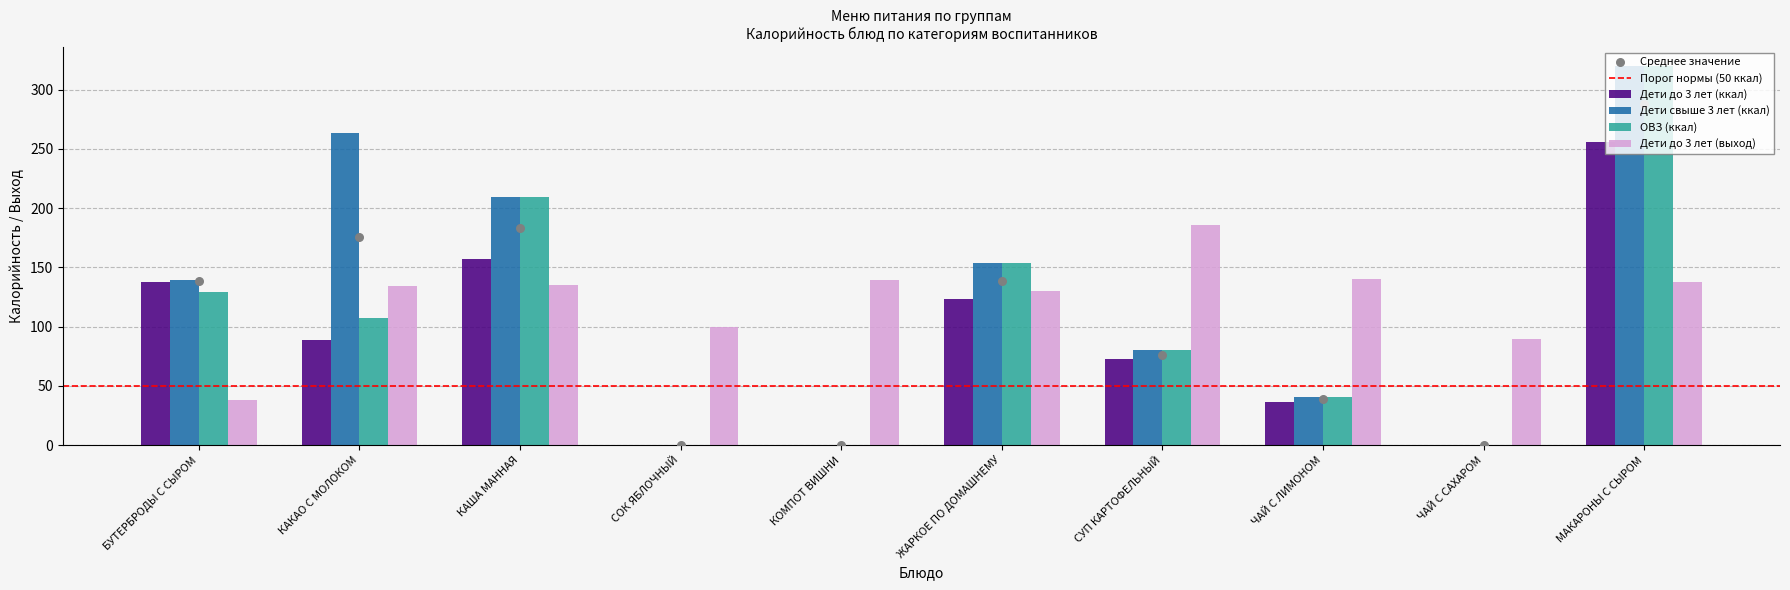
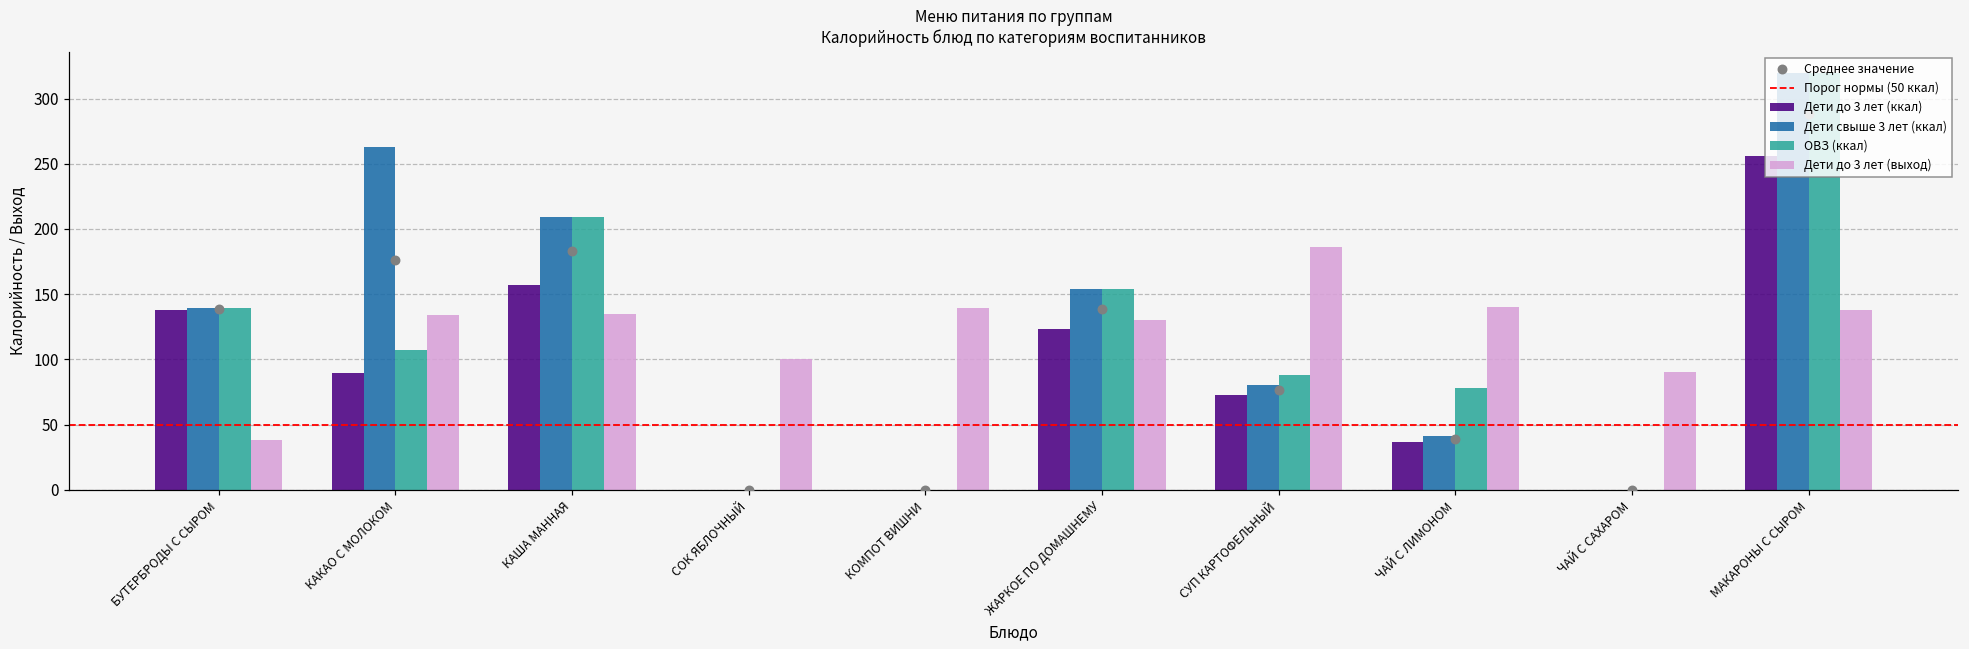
  {
    "Дети до 3 лет (ккал)": {
      "БУТЕРБРОДЫ С СЫРОМ": 138,
      "КАКАО С МОЛОКОМ": 89,
      "КАША МАННАЯ": 157,
      "СОК ЯБЛОЧНЫЙ": 0,
      "КОМПОТ ВИШНИ": 0,
      "ЖАРКОЕ ПО ДОМАШНЕМУ": 123,
      "СУП КАРТОФЕЛЬНЫЙ": 72,
      "ЧАЙ С ЛИМОНОМ": 36,
      "ЧАЙ С САХАРОМ": 0,
      "МАКАРОНЫ С СЫРОМ": 256
    },
    "Дети свыше 3 лет (ккал)": {
      "БУТЕРБРОДЫ С СЫРОМ": 139,
      "КАКАО С МОЛОКОМ": 263,
      "КАША МАННАЯ": 209,
      "СОК ЯБЛОЧНЫЙ": 0,
      "КОМПОТ ВИШНИ": 0,
      "ЖАРКОЕ ПО ДОМАШНЕМУ": 154,
      "СУП КАРТОФЕЛЬНЫЙ": 80,
      "ЧАЙ С ЛИМОНОМ": 41,
      "ЧАЙ С САХАРОМ": 0
    },
    "ОВЗ (ккал)": {
-     "БУТЕРБРОДЫ С СЫРОМ": 129,
+     "БУТЕРБРОДЫ С СЫРОМ": 139,
      "КАКАО С МОЛОКОМ": 107,
      "КАША МАННАЯ": 209,
      "СОК ЯБЛОЧНЫЙ": 0,
      "КОМПОТ ВИШНИ": 0,
      "ЖАРКОЕ ПО ДОМАШНЕМУ": 154,
-     "СУП КАРТОФЕЛЬНЫЙ": 80,
-     "ЧАЙ С ЛИМОНОМ": 41,
+     "СУП КАРТОФЕЛЬНЫЙ": 88,
+     "ЧАЙ С ЛИМОНОМ": 78,
      "ЧАЙ С САХАРОМ": 0
    },
    "Дети до 3 лет (выход)": {
      "БУТЕРБРОДЫ С СЫРОМ": 38,
      "КАКАО С МОЛОКОМ": 134,
      "КАША МАННАЯ": 135,
      "СОК ЯБЛОЧНЫЙ": 100,
      "КОМПОТ ВИШНИ": 139,
      "ЖАРКОЕ ПО ДОМАШНЕМУ": 130,
      "СУП КАРТОФЕЛЬНЫЙ": 186,
      "ЧАЙ С ЛИМОНОМ": 140,
      "ЧАЙ С САХАРОМ": 90,
      "МАКАРОНЫ С СЫРОМ": 138
    }
  }
